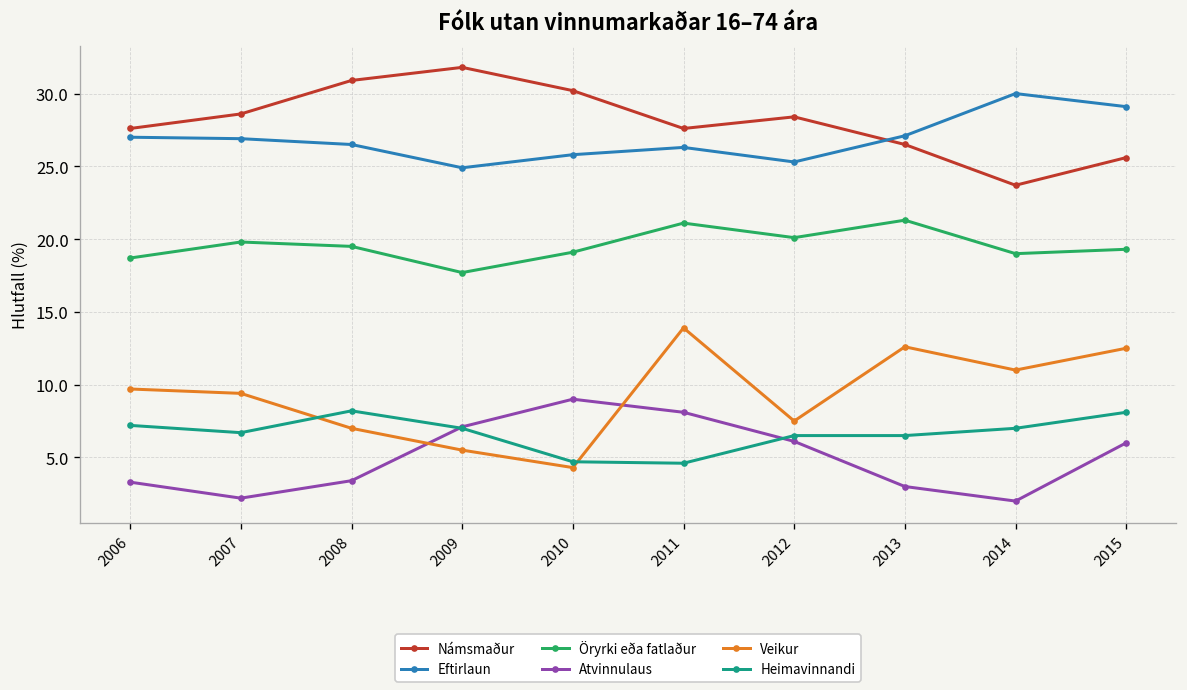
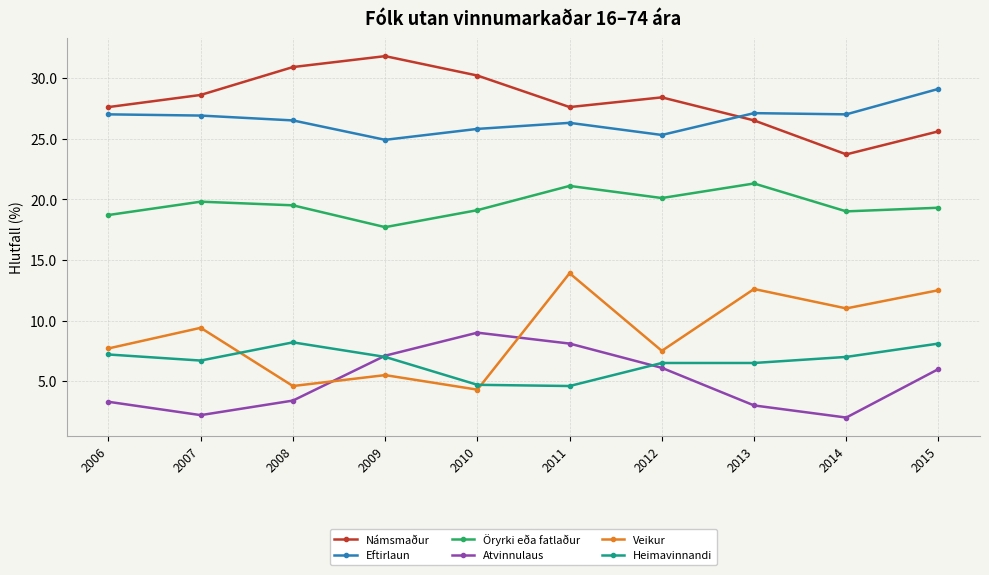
  {
    "Námsmaður": {
      "2006": 27.6,
      "2007": 28.6,
      "2008": 30.9,
      "2009": 31.8,
      "2010": 30.2,
      "2011": 27.6,
      "2012": 28.4,
      "2013": 26.5,
      "2014": 23.7,
      "2015": 25.6
    },
    "Eftirlaun": {
      "2006": 27,
      "2007": 27,
      "2008": 26.5,
      "2009": 25,
      "2010": 26,
      "2011": 26.3,
      "2012": 25.3,
      "2013": 27,
-     "2014": 30,
+     "2014": 27,
      "2015": 29
    },
    "Atvinnulaus": {
      "2006": 3.3,
      "2007": 2.2,
      "2008": 3.4,
      "2010": 9.0,
      "2011": 8.1,
      "2012": 6.1,
      "2013": 3.0,
      "2014": 2.0,
      "2015": 6.0
    },
    "Veikur": {
-     "2006": 9.7,
+     "2006": 7.7,
      "2007": 9.4,
-     "2008": 7.0,
+     "2008": 4.6,
      "2009": 5.5,
      "2010": 4.3,
      "2011": 13.9,
      "2012": 7.5,
      "2013": 12.6,
      "2014": 11.0,
      "2015": 12.5
    }
  }
